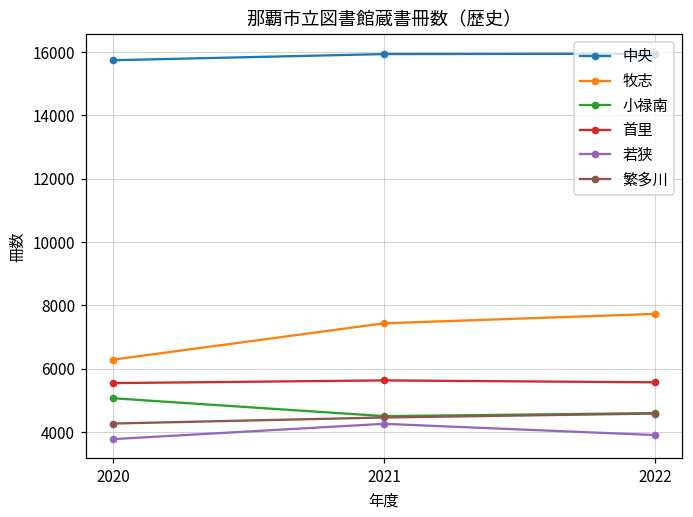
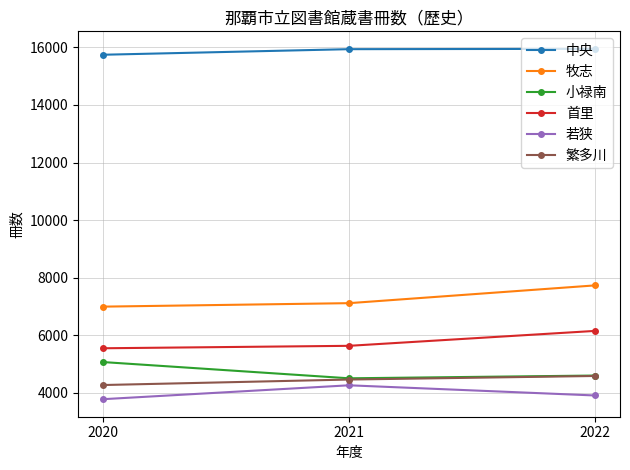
  {
    "中央": {
      "2020": 15700,
      "2021": 15900
    },
    "牧志": {
-     "2020": 6300,
-     "2021": 7400,
+     "2020": 7000,
+     "2021": 7100,
      "2022": 7700
    },
    "小禄南": {
      "2020": 5100
    },
    "首里": {
      "2020": 5500,
      "2021": 5600,
-     "2022": 5600
+     "2022": 6200
    },
    "若狭": {
      "2020": 3800,
      "2021": 4300,
      "2022": 3900
    },
    "繁多川": {
      "2020": 4300
    }
  }
